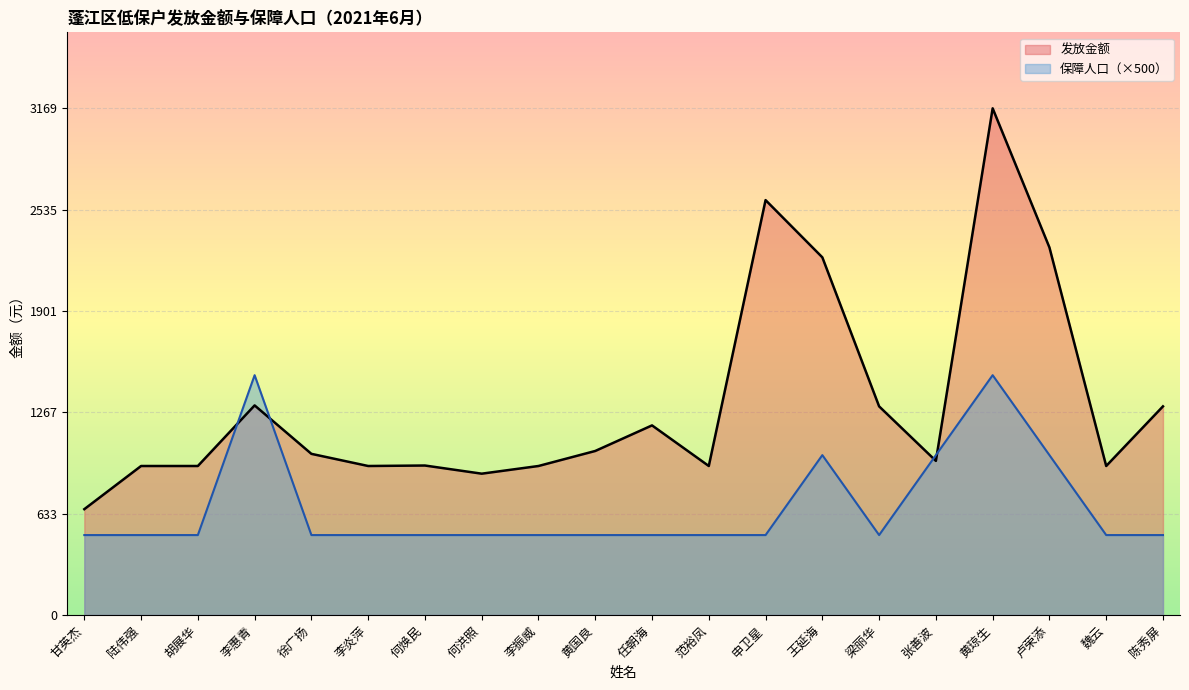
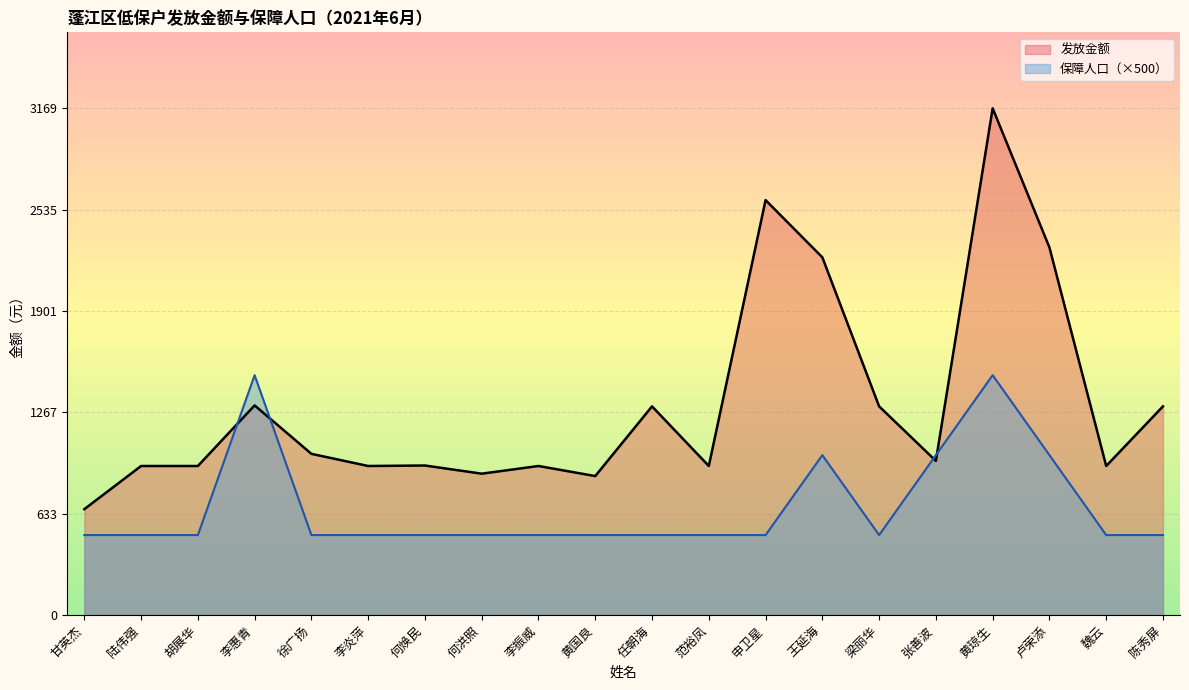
  {
    "发放金额": {
      "甘英杰": 660,
      "陆伟强": 930,
      "胡展华": 930,
      "李惠青": 1310,
      "徐广扬": 1010,
      "李炎萍": 930,
      "何焕民": 940,
      "何洪照": 880,
      "李振威": 930,
-     "黄国良": 1030,
-     "任朝海": 1190,
+     "黄国良": 870,
+     "任朝海": 1310,
      "范裕凤": 930,
      "申卫星": 2600,
      "王延海": 2240,
      "梁丽华": 1310,
      "张善波": 960,
      "黄琼生": 3170,
      "卢荣添": 2300,
      "魏云": 930,
      "陈秀屏": 1310
    },
    "保障人口（×500）": {
      "甘英杰": 500,
      "陆伟强": 500,
      "胡展华": 500,
      "李惠青": 1500,
      "徐广扬": 500,
      "李炎萍": 500,
      "何焕民": 500,
      "何洪照": 500,
      "李振威": 500,
      "黄国良": 500,
      "任朝海": 500,
      "范裕凤": 500,
      "申卫星": 500,
      "王延海": 1000,
      "梁丽华": 500,
      "张善波": 1000,
      "黄琼生": 1500,
      "卢荣添": 1000,
      "魏云": 500,
      "陈秀屏": 500
    }
  }
